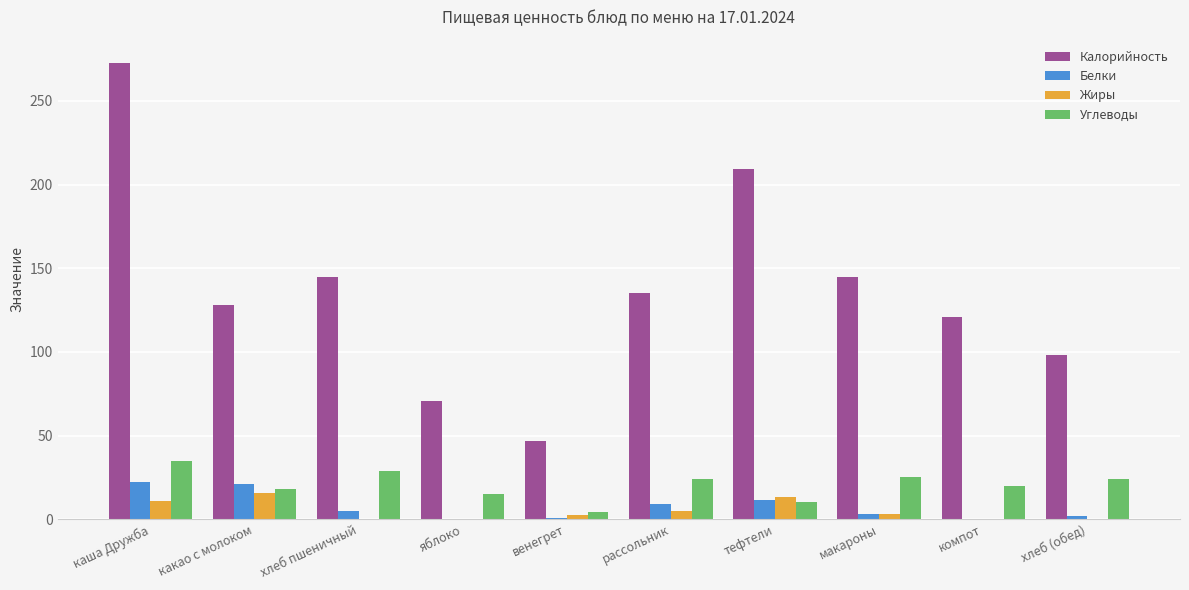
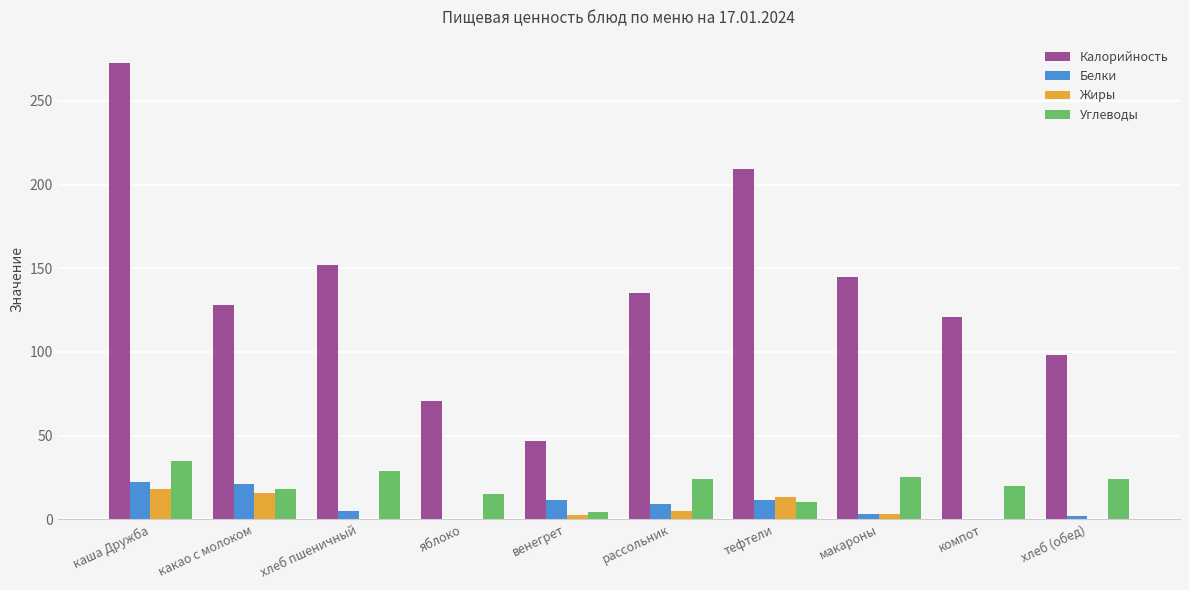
  {
    "Калорийность": {
      "каша Дружба": 273,
      "какао с молоком": 128,
-     "хлеб пшеничный": 145,
+     "хлеб пшеничный": 152,
      "яблоко": 71,
      "венегрет": 47,
      "рассольник": 135,
      "тефтели": 209,
      "макароны": 145,
      "компот": 121,
      "хлеб (обед)": 98
    },
    "Белки": {
      "каша Дружба": 22,
      "какао с молоком": 21,
      "хлеб пшеничный": 5,
      "яблоко": 0,
-     "венегрет": 1,
+     "венегрет": 12,
      "рассольник": 9,
      "тефтели": 12,
      "макароны": 3,
      "хлеб (обед)": 2
    },
    "Жиры": {
-     "каша Дружба": 11,
+     "каша Дружба": 18,
      "какао с молоком": 16,
      "яблоко": 0,
      "венегрет": 2,
      "рассольник": 5,
      "тефтели": 13,
      "макароны": 3,
      "компот": 0
    },
    "Углеводы": {
      "каша Дружба": 35,
      "какао с молоком": 18,
      "хлеб пшеничный": 29,
      "яблоко": 15,
      "венегрет": 5,
      "рассольник": 24,
      "тефтели": 10,
      "макароны": 26,
      "компот": 20,
      "хлеб (обед)": 24
    }
  }
